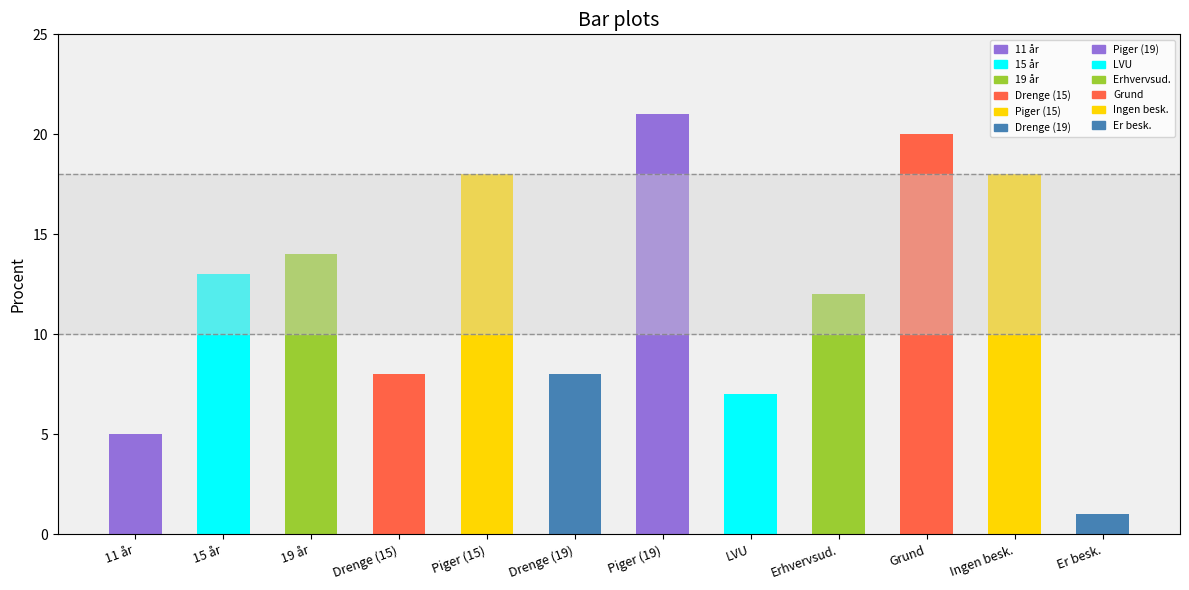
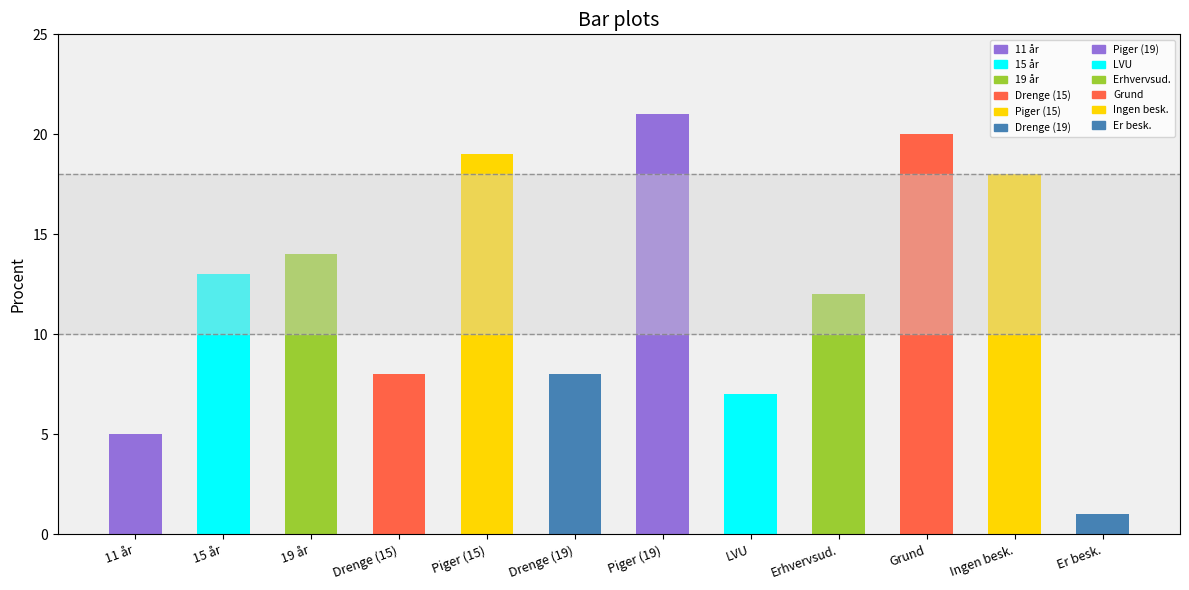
  {
    "11 år": 5,
    "15 år": 13,
    "19 år": 14,
    "Drenge (15)": 8,
-   "Piger (15)": 18,
+   "Piger (15)": 19,
    "Drenge (19)": 8,
    "Piger (19)": 21,
    "LVU": 7,
    "Erhvervsud.": 12,
    "Grund": 20,
    "Ingen besk.": 18,
    "Er besk.": 1
  }
